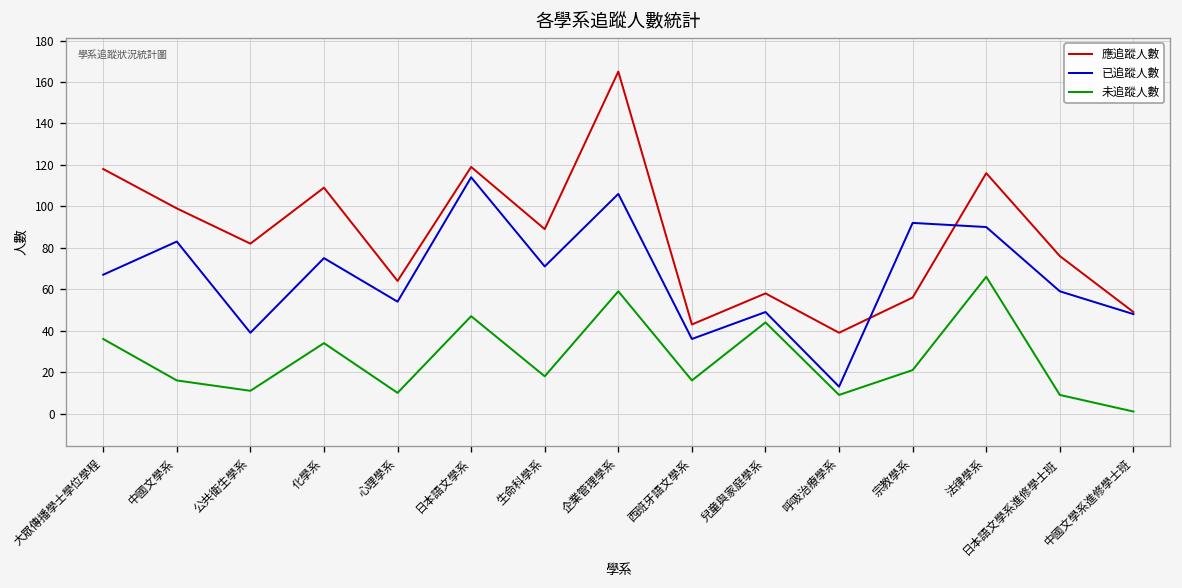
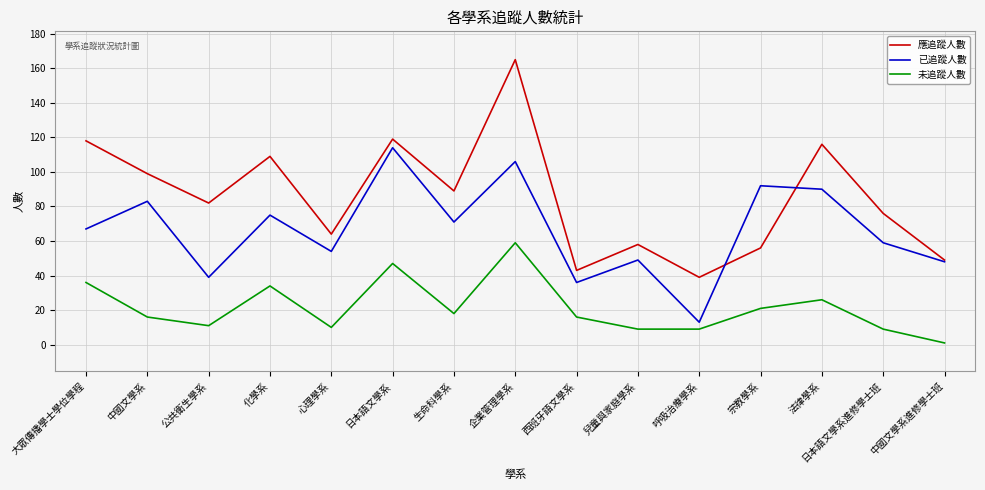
  {
    "應追蹤人數": {
      "大眾傳播學士學位學程": 118,
      "中國文學系": 99,
      "公共衛生學系": 82,
      "化學系": 109,
      "心理學系": 64,
      "日本語文學系": 119,
      "生命科學系": 89,
      "企業管理學系": 165,
      "西班牙語文學系": 43,
      "兒童與家庭學系": 58,
      "呼吸治療學系": 39,
      "宗教學系": 56,
      "法律學系": 116,
      "日本語文學系進修學士班": 76
    },
    "已追蹤人數": {
      "大眾傳播學士學位學程": 67,
      "中國文學系": 83,
      "公共衛生學系": 39,
      "化學系": 75,
      "心理學系": 54,
      "日本語文學系": 114,
      "生命科學系": 71,
      "企業管理學系": 106,
      "西班牙語文學系": 36,
      "兒童與家庭學系": 49,
      "呼吸治療學系": 13,
      "宗教學系": 92,
      "法律學系": 90,
      "日本語文學系進修學士班": 59
    },
    "未追蹤人數": {
      "大眾傳播學士學位學程": 36,
      "中國文學系": 16,
      "公共衛生學系": 11,
      "化學系": 34,
      "心理學系": 10,
      "日本語文學系": 47,
      "生命科學系": 18,
      "企業管理學系": 59,
      "西班牙語文學系": 16,
-     "兒童與家庭學系": 44,
+     "兒童與家庭學系": 9,
      "呼吸治療學系": 9,
      "宗教學系": 21,
-     "法律學系": 66,
+     "法律學系": 26,
      "日本語文學系進修學士班": 9,
      "中國文學系進修學士班": 1
    }
  }
